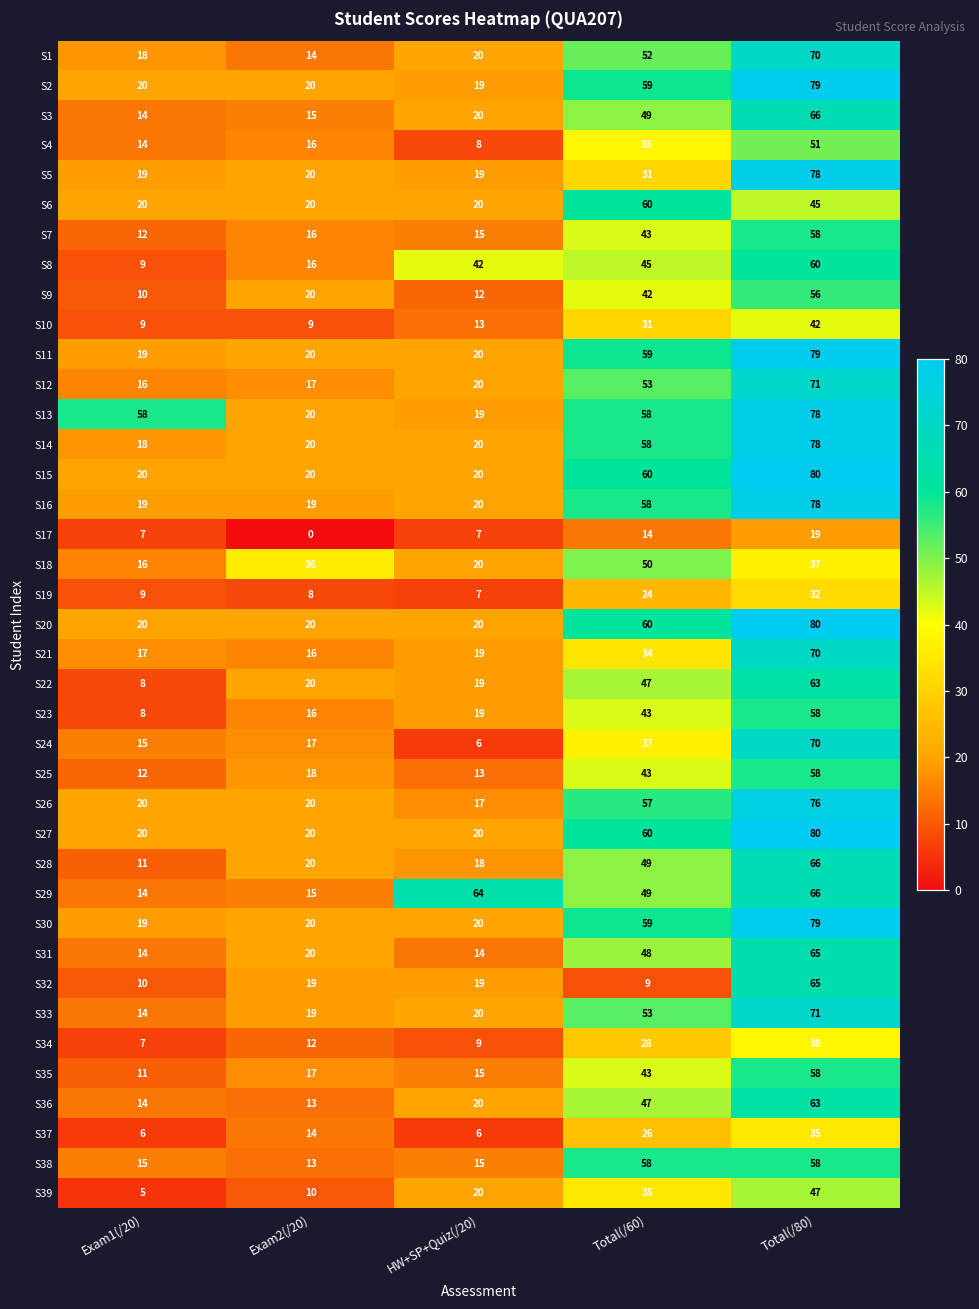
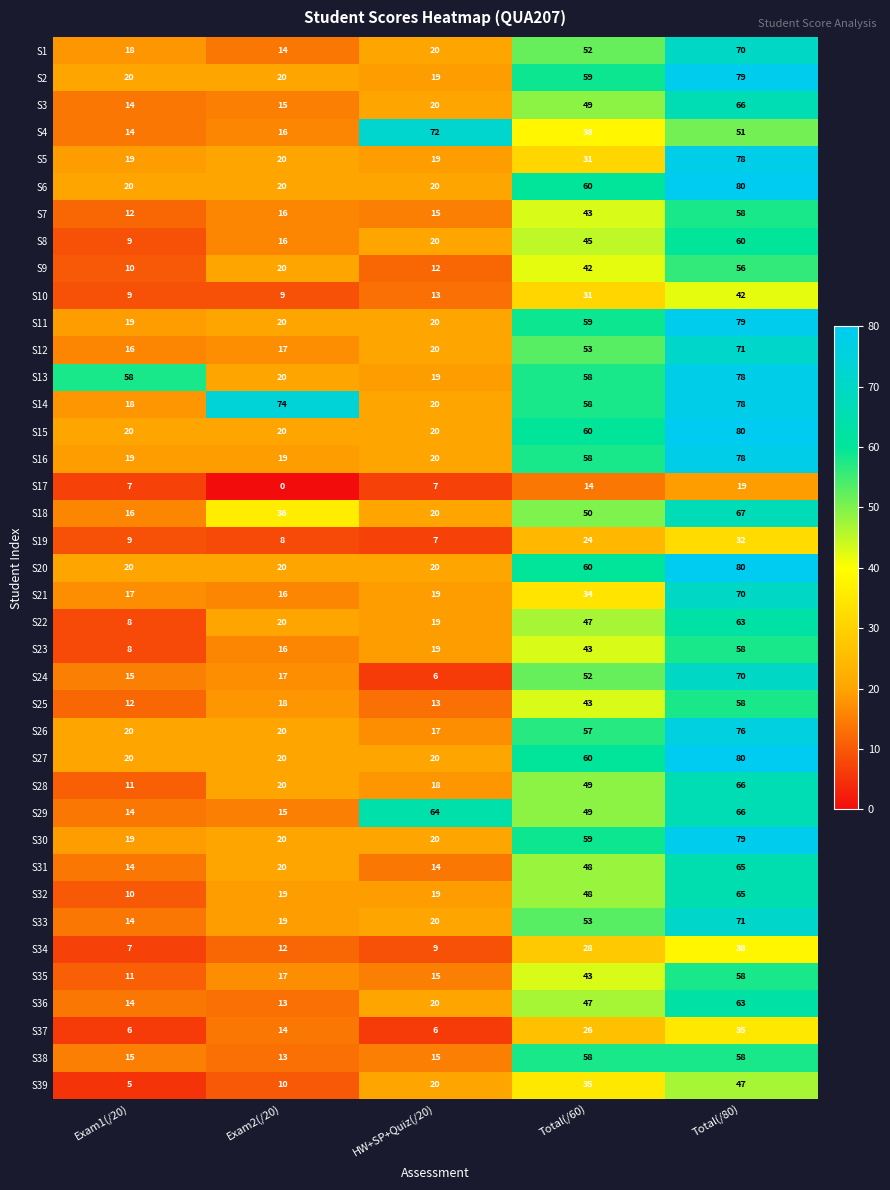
  {
    "S1": {
      "Exam1(/20)": 18,
      "Exam2(/20)": 14,
      "HW+SP+Quiz(/20)": 20,
      "Total(/60)": 52,
      "Total(/80)": 70
    },
    "S2": {
      "Exam1(/20)": 20,
      "Exam2(/20)": 20,
      "HW+SP+Quiz(/20)": 19,
      "Total(/60)": 59,
      "Total(/80)": 79
    },
    "S3": {
      "Exam1(/20)": 14,
      "Exam2(/20)": 15,
      "HW+SP+Quiz(/20)": 20,
      "Total(/60)": 49,
      "Total(/80)": 66
    },
    "S4": {
      "Exam1(/20)": 14,
      "Exam2(/20)": 16,
-     "HW+SP+Quiz(/20)": 8,
+     "HW+SP+Quiz(/20)": 72,
      "Total(/60)": 38,
      "Total(/80)": 51
    },
    "S5": {
      "Exam1(/20)": 19,
      "Exam2(/20)": 20,
      "HW+SP+Quiz(/20)": 19,
      "Total(/60)": 31,
      "Total(/80)": 78
    },
    "S6": {
      "Exam1(/20)": 20,
      "Exam2(/20)": 20,
      "HW+SP+Quiz(/20)": 20,
      "Total(/60)": 60,
-     "Total(/80)": 45
+     "Total(/80)": 80
    },
    "S7": {
      "Exam1(/20)": 12,
      "Exam2(/20)": 16,
      "HW+SP+Quiz(/20)": 15,
      "Total(/60)": 43,
      "Total(/80)": 58
    },
    "S8": {
      "Exam1(/20)": 9,
      "Exam2(/20)": 16,
-     "HW+SP+Quiz(/20)": 42,
+     "HW+SP+Quiz(/20)": 20,
      "Total(/60)": 45,
      "Total(/80)": 60
    },
    "S9": {
      "Exam1(/20)": 10,
      "Exam2(/20)": 20,
      "HW+SP+Quiz(/20)": 12,
      "Total(/60)": 42,
      "Total(/80)": 56
    },
    "S10": {
      "Exam1(/20)": 9,
      "Exam2(/20)": 9,
      "HW+SP+Quiz(/20)": 13,
      "Total(/60)": 31,
      "Total(/80)": 42
    },
    "S11": {
      "Exam1(/20)": 19,
      "Exam2(/20)": 20,
      "HW+SP+Quiz(/20)": 20,
      "Total(/60)": 59,
      "Total(/80)": 79
    },
    "S12": {
      "Exam1(/20)": 16,
      "Exam2(/20)": 17,
      "HW+SP+Quiz(/20)": 20,
      "Total(/60)": 53,
      "Total(/80)": 71
    },
    "S13": {
      "Exam1(/20)": 58,
      "Exam2(/20)": 20,
      "HW+SP+Quiz(/20)": 19,
      "Total(/60)": 58,
      "Total(/80)": 78
    },
    "S14": {
      "Exam1(/20)": 18,
-     "Exam2(/20)": 20,
+     "Exam2(/20)": 74,
      "HW+SP+Quiz(/20)": 20,
      "Total(/60)": 58,
      "Total(/80)": 78
    },
    "S15": {
      "Exam1(/20)": 20,
      "Exam2(/20)": 20,
      "HW+SP+Quiz(/20)": 20,
      "Total(/60)": 60,
      "Total(/80)": 80
    },
    "S16": {
      "Exam1(/20)": 19,
      "Exam2(/20)": 19,
      "HW+SP+Quiz(/20)": 20,
      "Total(/60)": 58,
      "Total(/80)": 78
    },
    "S17": {
      "Exam1(/20)": 7,
      "Exam2(/20)": 0,
      "HW+SP+Quiz(/20)": 7,
      "Total(/60)": 14,
      "Total(/80)": 19
    },
    "S18": {
      "Exam1(/20)": 16,
      "Exam2(/20)": 36,
      "HW+SP+Quiz(/20)": 20,
      "Total(/60)": 50,
-     "Total(/80)": 37
+     "Total(/80)": 67
    },
    "S19": {
      "Exam1(/20)": 9,
      "Exam2(/20)": 8,
      "HW+SP+Quiz(/20)": 7,
      "Total(/60)": 24,
      "Total(/80)": 32
    },
    "S20": {
      "Exam1(/20)": 20,
      "Exam2(/20)": 20,
      "HW+SP+Quiz(/20)": 20,
      "Total(/60)": 60,
      "Total(/80)": 80
    },
    "S21": {
      "Exam1(/20)": 17,
      "Exam2(/20)": 16,
      "HW+SP+Quiz(/20)": 19,
      "Total(/60)": 34,
      "Total(/80)": 70
    },
    "S22": {
      "Exam1(/20)": 8,
      "Exam2(/20)": 20,
      "HW+SP+Quiz(/20)": 19,
      "Total(/60)": 47,
      "Total(/80)": 63
    },
    "S23": {
      "Exam1(/20)": 8,
      "Exam2(/20)": 16,
      "HW+SP+Quiz(/20)": 19,
      "Total(/60)": 43,
      "Total(/80)": 58
    },
    "S24": {
      "Exam1(/20)": 15,
      "Exam2(/20)": 17,
      "HW+SP+Quiz(/20)": 6,
-     "Total(/60)": 37,
+     "Total(/60)": 52,
      "Total(/80)": 70
    },
    "S25": {
      "Exam1(/20)": 12,
      "Exam2(/20)": 18,
      "HW+SP+Quiz(/20)": 13,
      "Total(/60)": 43,
      "Total(/80)": 58
    },
    "S26": {
      "Exam1(/20)": 20,
      "Exam2(/20)": 20,
      "HW+SP+Quiz(/20)": 17,
      "Total(/60)": 57,
      "Total(/80)": 76
    },
    "S27": {
      "Exam1(/20)": 20,
      "Exam2(/20)": 20,
      "HW+SP+Quiz(/20)": 20,
      "Total(/60)": 60,
      "Total(/80)": 80
    },
    "S28": {
      "Exam1(/20)": 11,
      "Exam2(/20)": 20,
      "HW+SP+Quiz(/20)": 18,
      "Total(/60)": 49,
      "Total(/80)": 66
    },
    "S29": {
      "Exam1(/20)": 14,
      "Exam2(/20)": 15,
      "HW+SP+Quiz(/20)": 64,
      "Total(/60)": 49,
      "Total(/80)": 66
    },
    "S30": {
      "Exam1(/20)": 19,
      "Exam2(/20)": 20,
      "HW+SP+Quiz(/20)": 20,
      "Total(/60)": 59,
      "Total(/80)": 79
    },
    "S31": {
      "Exam1(/20)": 14,
      "Exam2(/20)": 20,
      "HW+SP+Quiz(/20)": 14,
      "Total(/60)": 48,
      "Total(/80)": 65
    },
    "S32": {
      "Exam1(/20)": 10,
      "Exam2(/20)": 19,
      "HW+SP+Quiz(/20)": 19,
-     "Total(/60)": 9,
+     "Total(/60)": 48,
      "Total(/80)": 65
    },
    "S33": {
      "Exam1(/20)": 14,
      "Exam2(/20)": 19,
      "HW+SP+Quiz(/20)": 20,
      "Total(/60)": 53,
      "Total(/80)": 71
    },
    "S34": {
      "Exam1(/20)": 7,
      "Exam2(/20)": 12,
      "HW+SP+Quiz(/20)": 9,
      "Total(/60)": 28,
      "Total(/80)": 38
    },
    "S35": {
      "Exam1(/20)": 11,
      "Exam2(/20)": 17,
      "HW+SP+Quiz(/20)": 15,
      "Total(/60)": 43,
      "Total(/80)": 58
    },
    "S36": {
      "Exam1(/20)": 14,
      "Exam2(/20)": 13,
      "HW+SP+Quiz(/20)": 20,
      "Total(/60)": 47,
      "Total(/80)": 63
    },
    "S37": {
      "Exam1(/20)": 6,
      "Exam2(/20)": 14,
      "HW+SP+Quiz(/20)": 6,
      "Total(/60)": 26,
      "Total(/80)": 35
    },
    "S38": {
      "Exam1(/20)": 15,
      "Exam2(/20)": 13,
      "HW+SP+Quiz(/20)": 15,
      "Total(/60)": 58,
      "Total(/80)": 58
    },
    "S39": {
      "Exam1(/20)": 5,
      "Exam2(/20)": 10,
      "HW+SP+Quiz(/20)": 20,
      "Total(/60)": 35,
      "Total(/80)": 47
    }
  }
